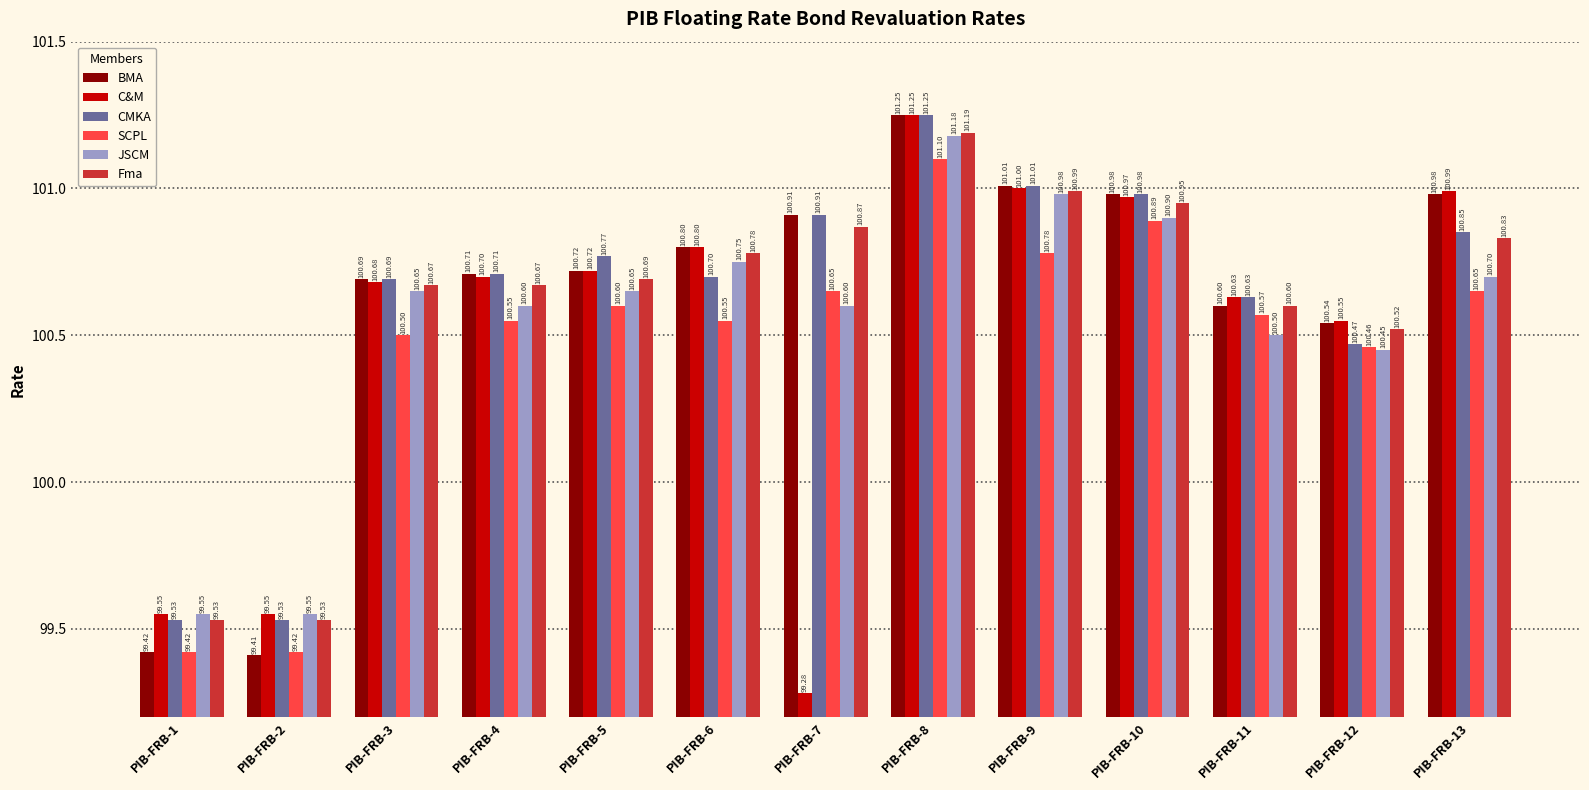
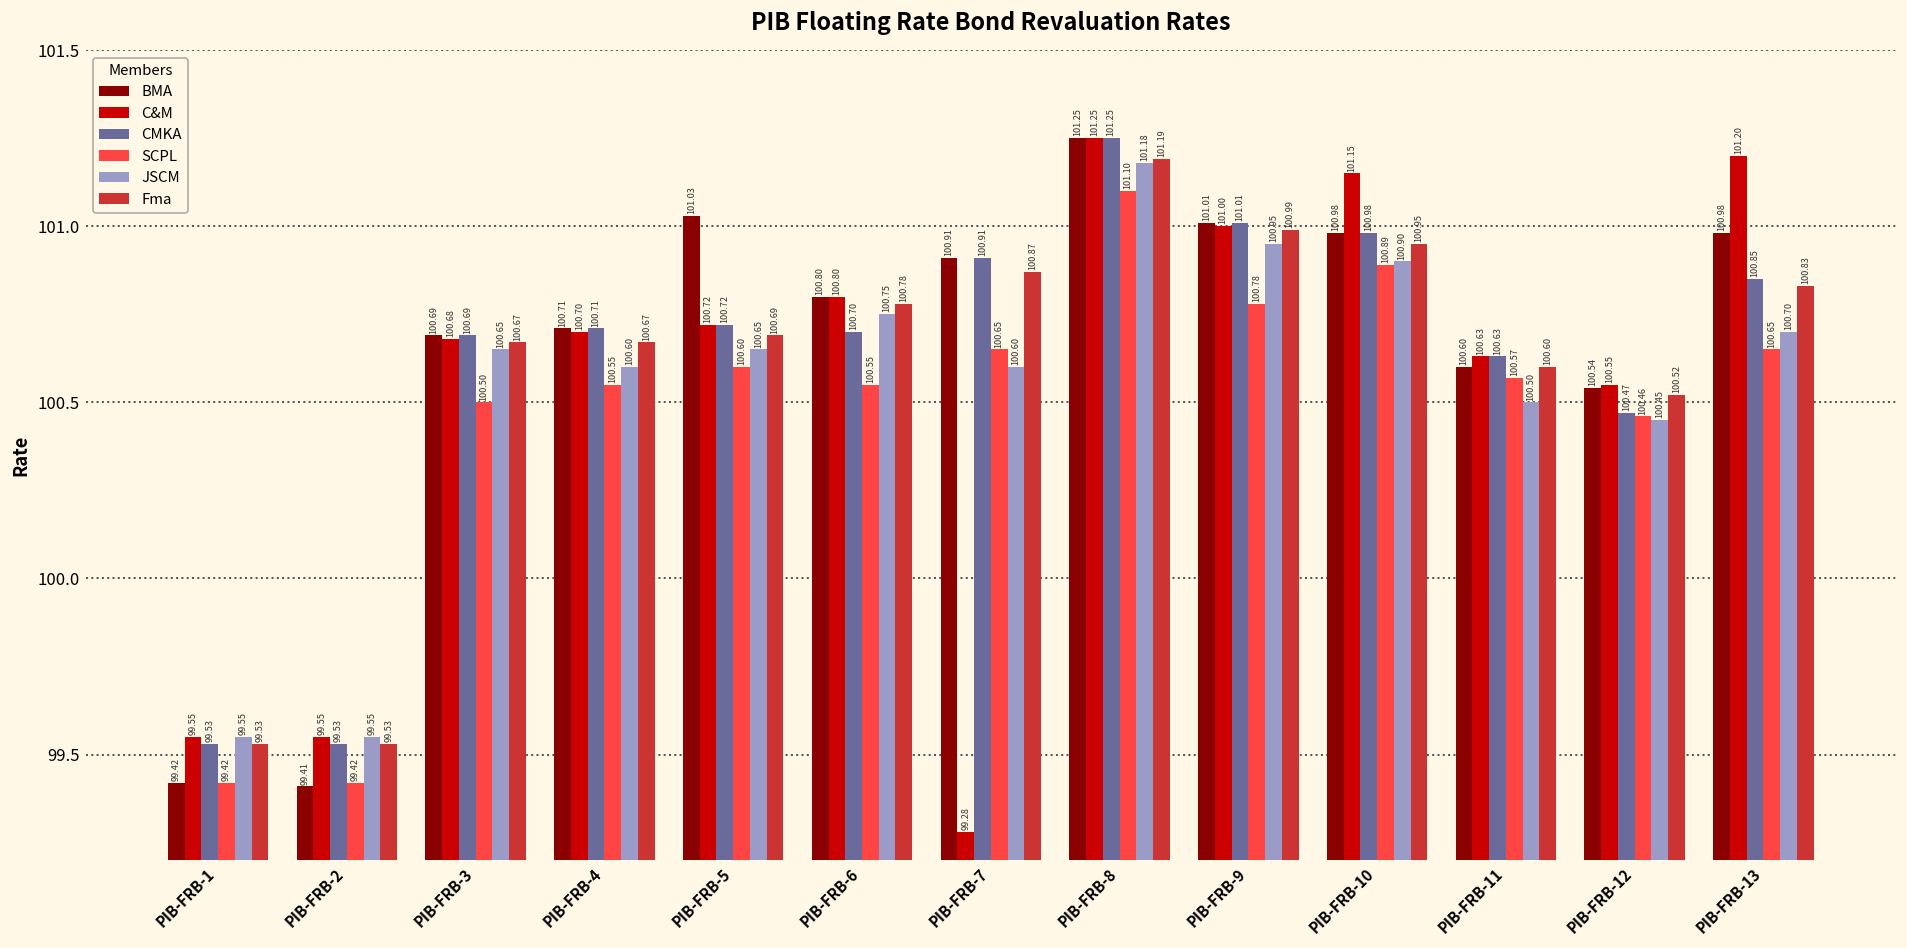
  {
    "BMA": {
      "PIB-FRB-1": 99.42,
      "PIB-FRB-2": 99.41,
      "PIB-FRB-3": 100.69,
      "PIB-FRB-4": 100.71,
-     "PIB-FRB-5": 100.72,
+     "PIB-FRB-5": 101.03,
      "PIB-FRB-6": 100.80,
      "PIB-FRB-7": 100.91,
      "PIB-FRB-8": 101.25,
      "PIB-FRB-9": 101.01,
      "PIB-FRB-10": 100.98,
      "PIB-FRB-11": 100.60,
      "PIB-FRB-12": 100.54,
      "PIB-FRB-13": 100.98
    },
    "C&M": {
      "PIB-FRB-1": 99.55,
      "PIB-FRB-2": 99.55,
      "PIB-FRB-3": 100.68,
      "PIB-FRB-4": 100.70,
      "PIB-FRB-5": 100.72,
      "PIB-FRB-6": 100.80,
      "PIB-FRB-7": 99.28,
      "PIB-FRB-8": 101.25,
      "PIB-FRB-9": 101.00,
-     "PIB-FRB-10": 100.97,
+     "PIB-FRB-10": 101.15,
      "PIB-FRB-11": 100.63,
      "PIB-FRB-12": 100.55,
-     "PIB-FRB-13": 100.99
+     "PIB-FRB-13": 101.20
    },
    "CMKA": {
      "PIB-FRB-1": 99.53,
      "PIB-FRB-2": 99.53,
      "PIB-FRB-3": 100.69,
      "PIB-FRB-4": 100.71,
-     "PIB-FRB-5": 100.77,
+     "PIB-FRB-5": 100.72,
      "PIB-FRB-6": 100.70,
      "PIB-FRB-7": 100.91,
      "PIB-FRB-8": 101.25,
      "PIB-FRB-9": 101.01,
      "PIB-FRB-10": 100.98,
      "PIB-FRB-11": 100.63,
      "PIB-FRB-12": 100.47,
      "PIB-FRB-13": 100.85
    },
    "JSCM": {
      "PIB-FRB-1": 99.55,
      "PIB-FRB-2": 99.55,
      "PIB-FRB-3": 100.65,
      "PIB-FRB-4": 100.60,
      "PIB-FRB-5": 100.65,
      "PIB-FRB-6": 100.75,
      "PIB-FRB-7": 100.60,
      "PIB-FRB-8": 101.18,
-     "PIB-FRB-9": 100.98,
+     "PIB-FRB-9": 100.95,
      "PIB-FRB-10": 100.90,
      "PIB-FRB-11": 100.50,
      "PIB-FRB-12": 100.45,
      "PIB-FRB-13": 100.70
    }
  }
